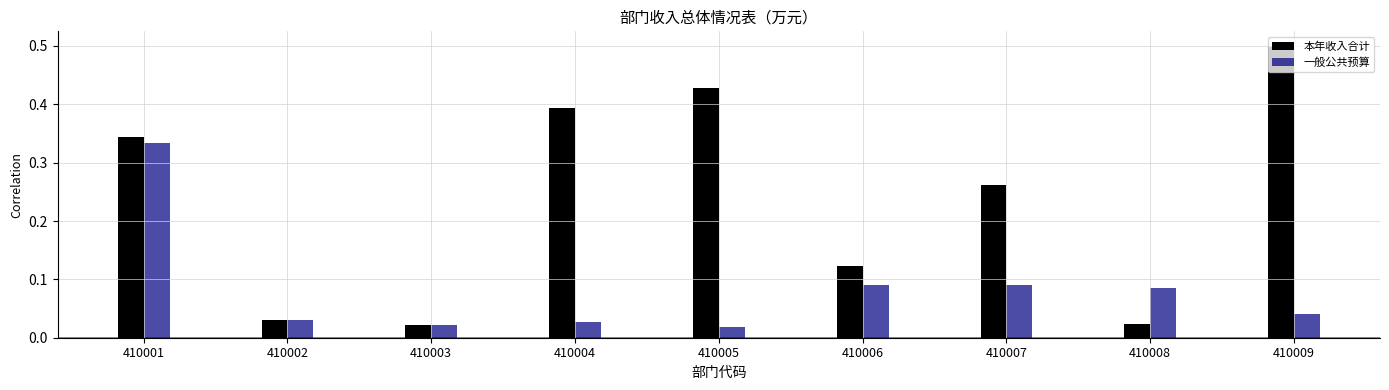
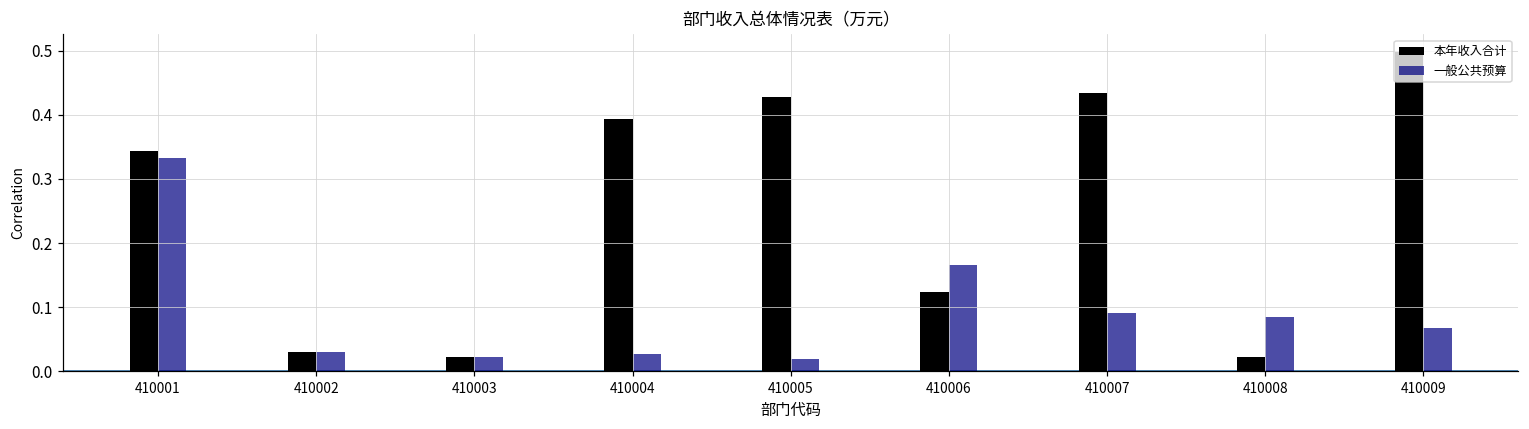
  {
    "本年收入合计": {
      "410001": 0.34,
      "410002": 0.03,
      "410003": 0.02,
      "410004": 0.39,
      "410005": 0.43,
      "410006": 0.12,
-     "410007": 0.26,
+     "410007": 0.43,
      "410008": 0.02
    },
    "一般公共预算": {
      "410001": 0.33,
      "410002": 0.03,
      "410003": 0.02,
      "410004": 0.03,
      "410005": 0.02,
-     "410006": 0.09,
+     "410006": 0.17,
      "410007": 0.09,
      "410008": 0.08,
-     "410009": 0.04
+     "410009": 0.07
    }
  }
